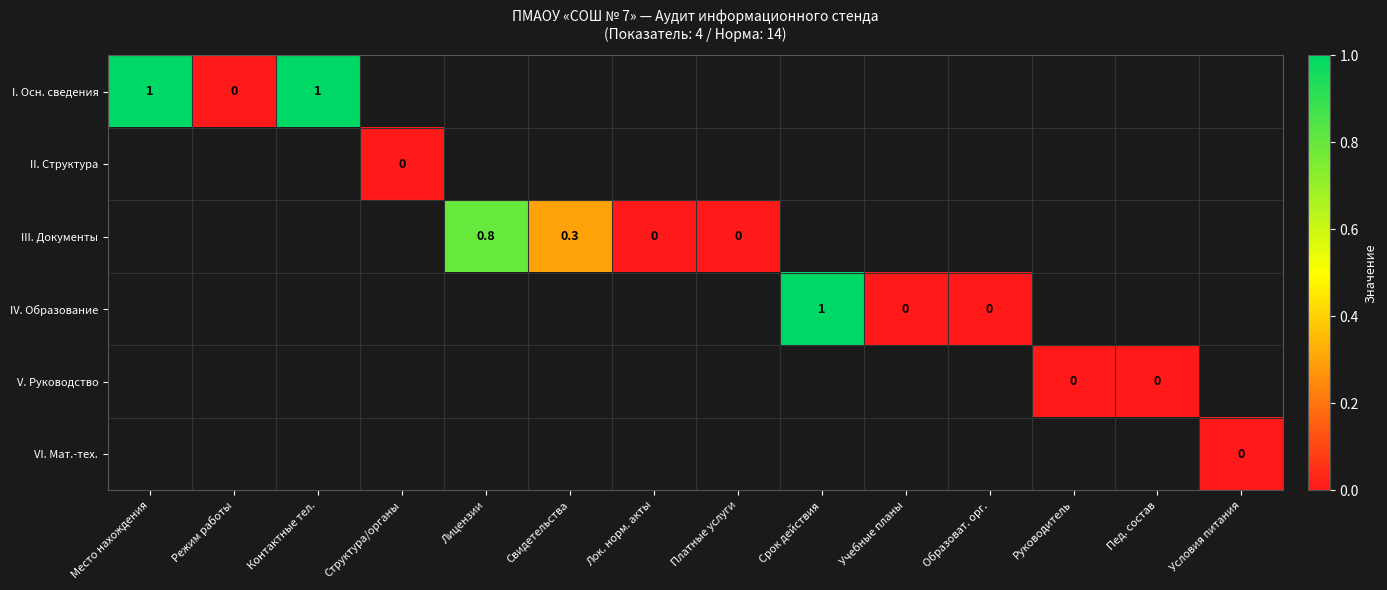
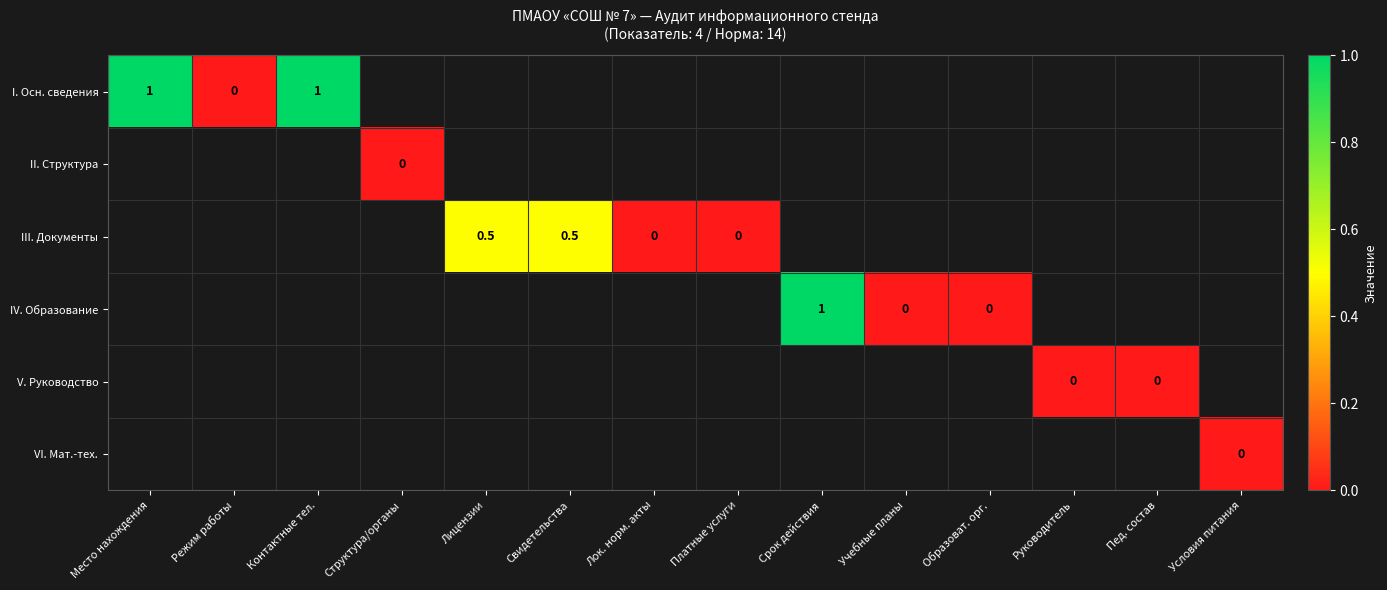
  {
    "I. Осн. сведения": {
      "Место нахождения": 1,
      "Режим работы": 0,
      "Контактные тел.": 1
    },
    "II. Структура": {
      "Структура/органы": 0
    },
    "III. Документы": {
-     "Лицензии": 0.8,
-     "Свидетельства": 0.3,
+     "Лицензии": 0.5,
+     "Свидетельства": 0.5,
      "Лок. норм. акты": 0,
      "Платные услуги": 0
    },
    "IV. Образование": {
      "Срок действия": 1,
      "Учебные планы": 0,
      "Образоват. орг.": 0
    },
    "V. Руководство": {
      "Руководитель": 0,
      "Пед. состав": 0
    },
    "VI. Мат.-тех.": {
      "Условия питания": 0
    }
  }
